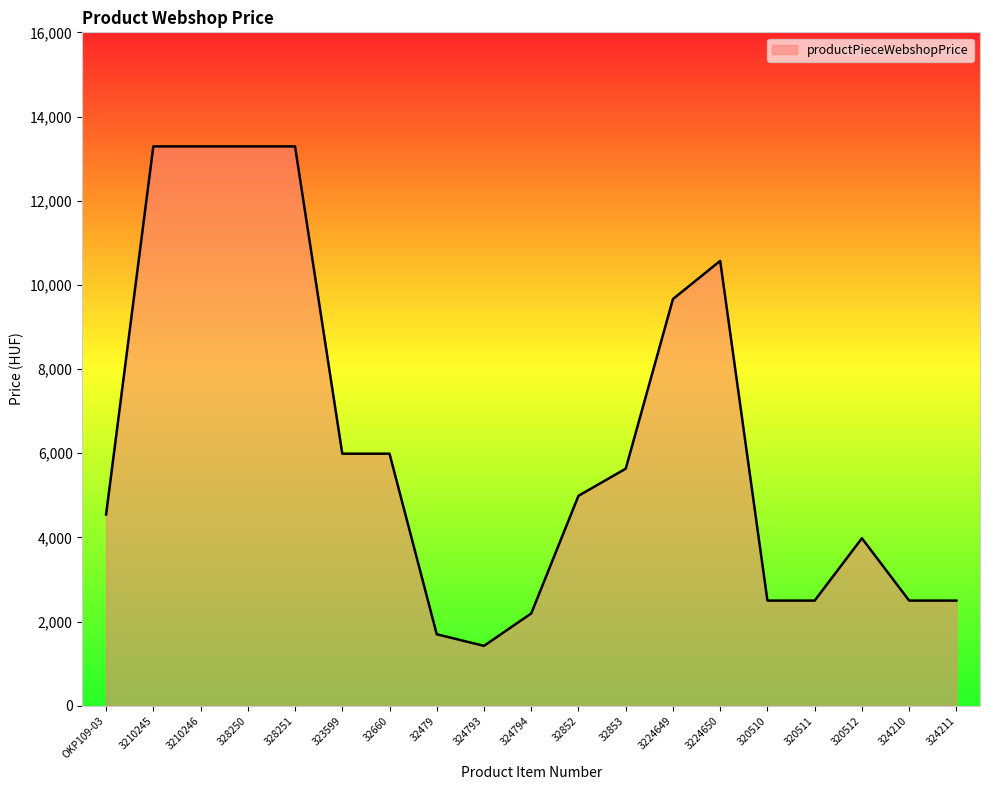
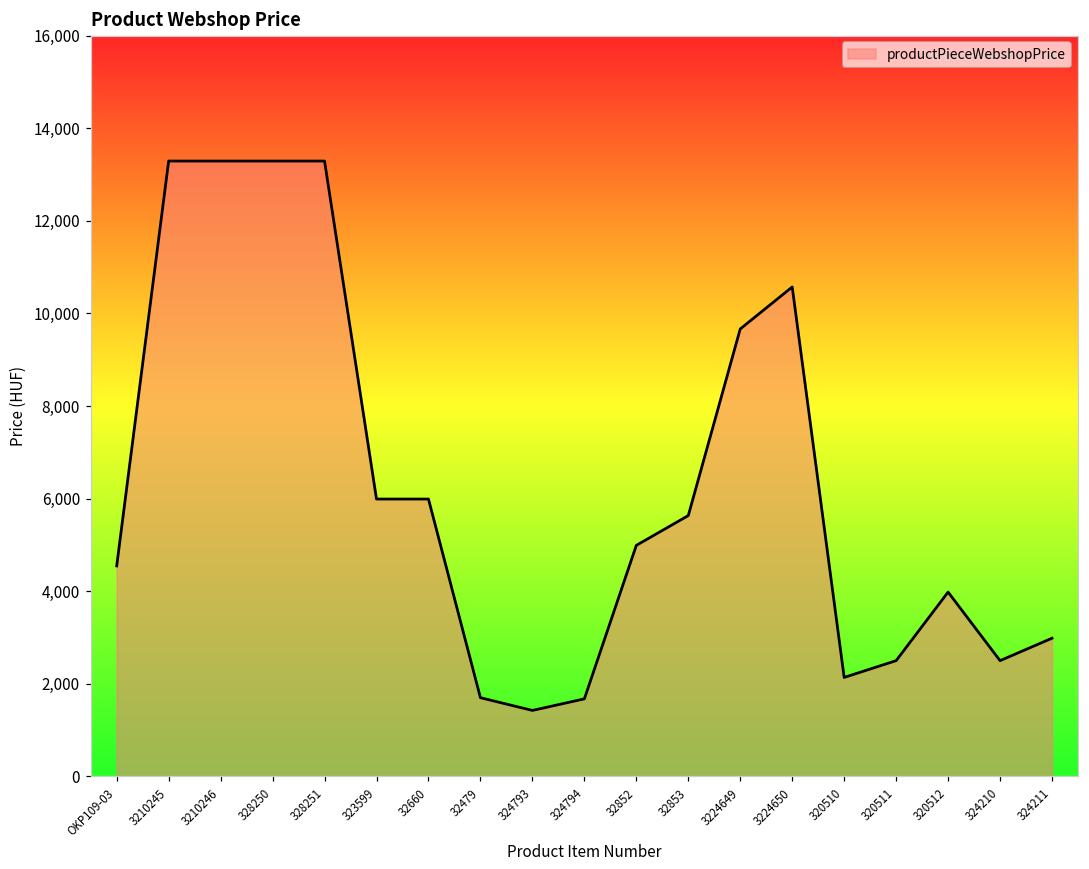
  {
    "OKP109-03": "4,500",
    "3210245": "13,300",
    "3210246": "13,300",
    "328250": "13,300",
    "328251": "13,300",
    "323599": "6,000",
    "32660": "6,000",
    "32479": "1,700",
    "324793": "1,400",
-   "324794": "2,200",
+   "324794": "1,700",
    "32852": "5,000",
    "32853": "5,600",
    "3224649": "9,700",
    "3224650": "10,600",
-   "320510": "2,500",
+   "320510": "2,100",
    "320511": "2,500",
    "320512": "4,000",
    "324210": "2,500",
-   "324211": "2,500"
+   "324211": "3,000"
  }
